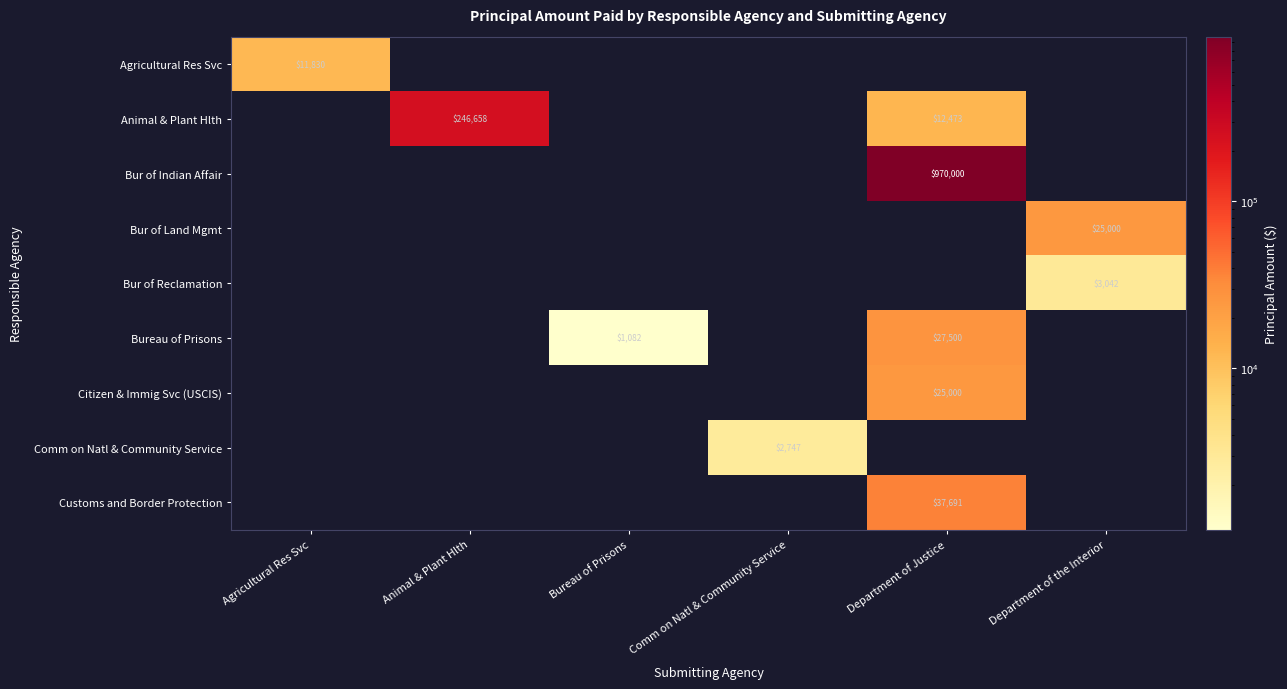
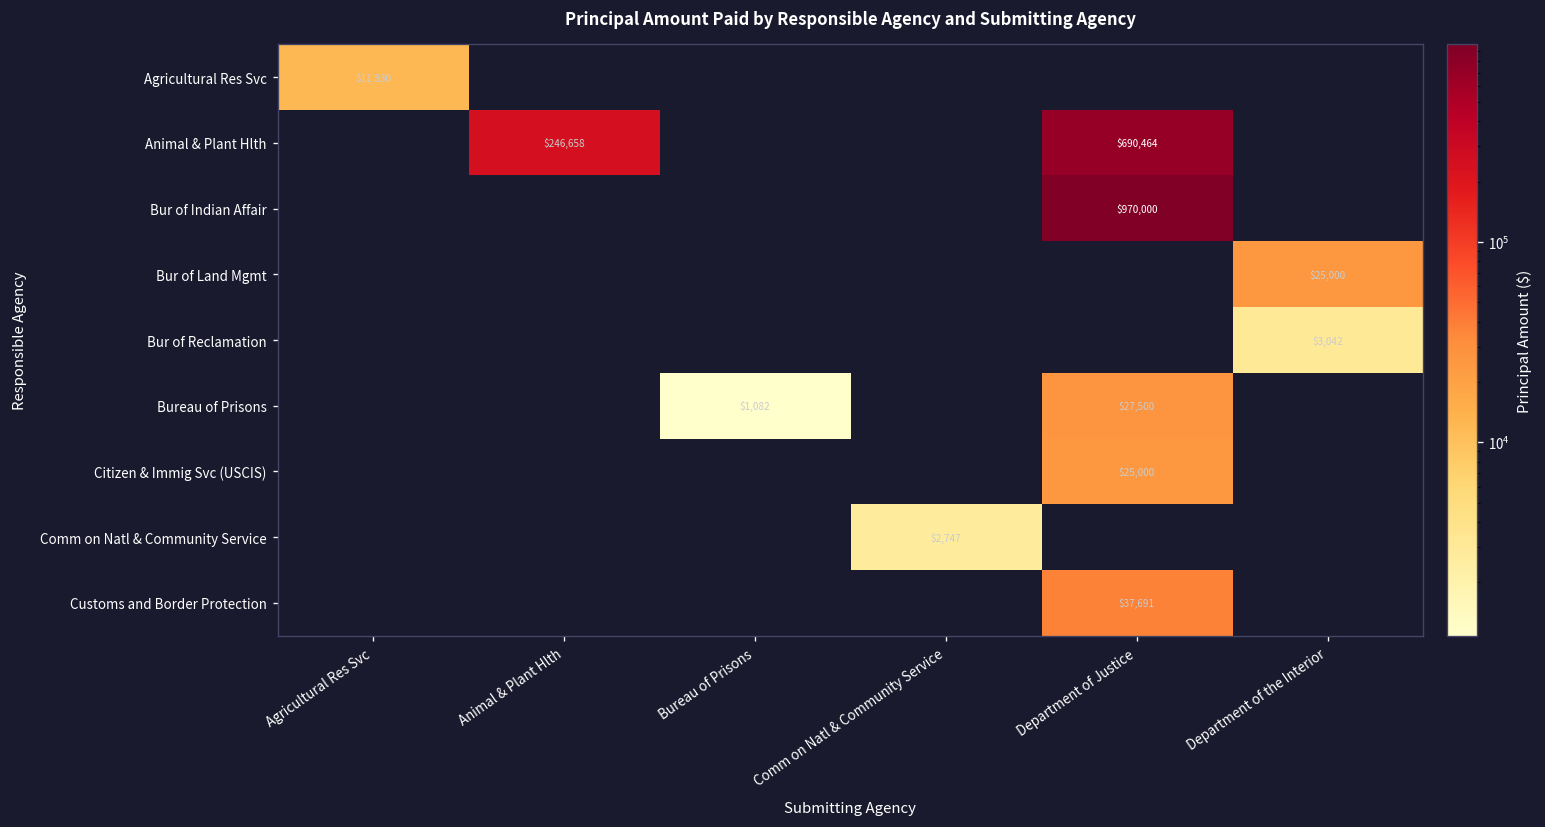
  {
    "Agricultural Res Svc": {
      "Agricultural Res Svc": "$11,830"
    },
    "Animal & Plant Hlth": {
      "Animal & Plant Hlth": "$246,658",
-     "Department of Justice": "$12,473"
+     "Department of Justice": "$690,464"
    },
    "Bur of Indian Affair": {
      "Department of Justice": "$970,000"
    },
    "Bur of Land Mgmt": {
      "Department of the Interior": "$25,000"
    },
    "Bur of Reclamation": {
      "Department of the Interior": "$3,042"
    },
    "Bureau of Prisons": {
      "Bureau of Prisons": "$1,082",
      "Department of Justice": "$27,500"
    },
    "Citizen & Immig Svc (USCIS)": {
      "Department of Justice": "$25,000"
    },
    "Comm on Natl & Community Service": {
      "Comm on Natl & Community Service": "$2,747"
    },
    "Customs and Border Protection": {
      "Department of Justice": "$37,691"
    }
  }
